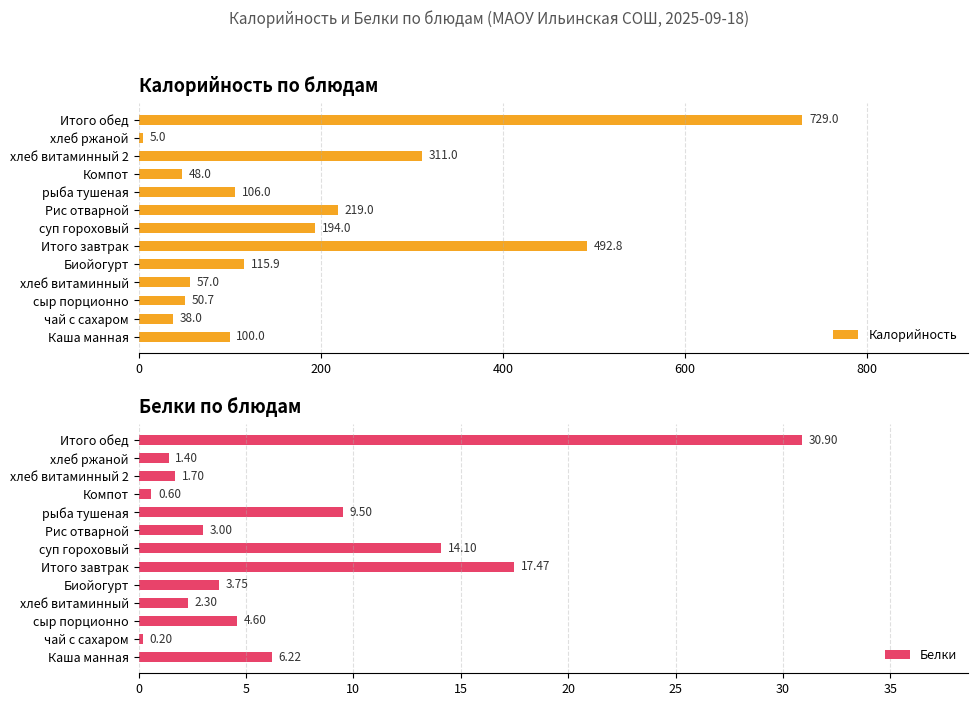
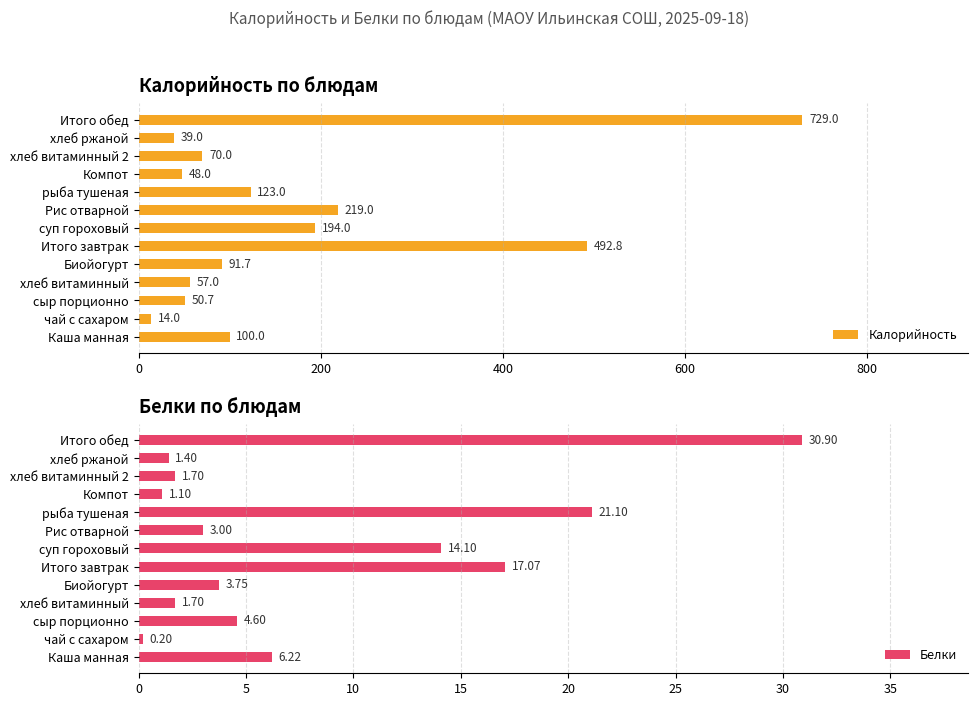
  {
    "Калорийность по блюдам": {
      "Итого обед": 729.0,
-     "хлеб ржаной": 5.0,
-     "хлеб витаминный 2": 311.0,
+     "хлеб ржаной": 39.0,
+     "хлеб витаминный 2": 70.0,
      "Компот": 48.0,
-     "рыба тушеная": 106.0,
+     "рыба тушеная": 123.0,
      "Рис отварной": 219.0,
      "суп гороховый": 194.0,
      "Итого завтрак": 492.8,
-     "Биойогурт": 115.9,
+     "Биойогурт": 91.7,
      "хлеб витаминный": 57.0,
      "сыр порционно": 50.7,
-     "чай с сахаром": 38.0,
+     "чай с сахаром": 14.0,
      "Каша манная": 100.0
    },
    "Белки по блюдам": {
      "Итого обед": 30.90,
      "хлеб ржаной": 1.40,
      "хлеб витаминный 2": 1.70,
-     "Компот": 0.60,
-     "рыба тушеная": 9.50,
+     "Компот": 1.10,
+     "рыба тушеная": 21.10,
      "Рис отварной": 3.00,
      "суп гороховый": 14.10,
-     "Итого завтрак": 17.47,
+     "Итого завтрак": 17.07,
      "Биойогурт": 3.75,
-     "хлеб витаминный": 2.30,
+     "хлеб витаминный": 1.70,
      "сыр порционно": 4.60,
      "чай с сахаром": 0.20,
      "Каша манная": 6.22
    }
  }
